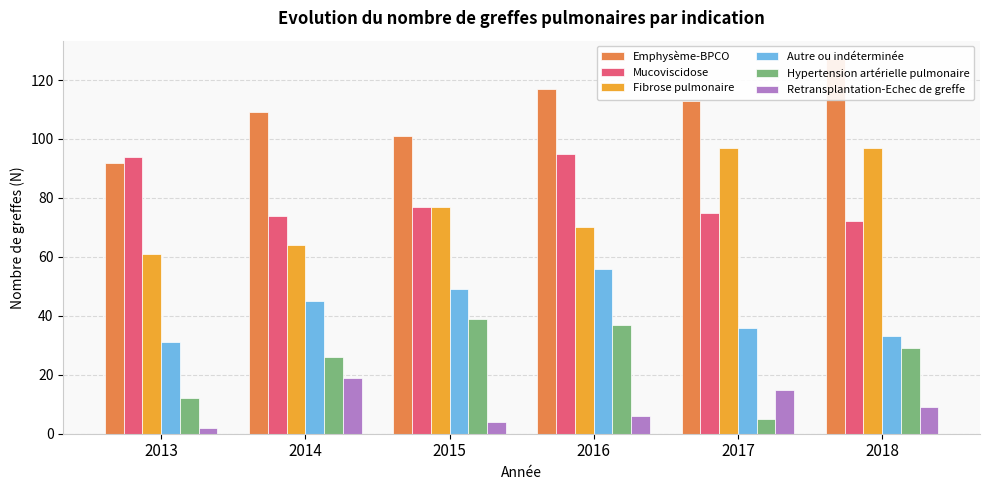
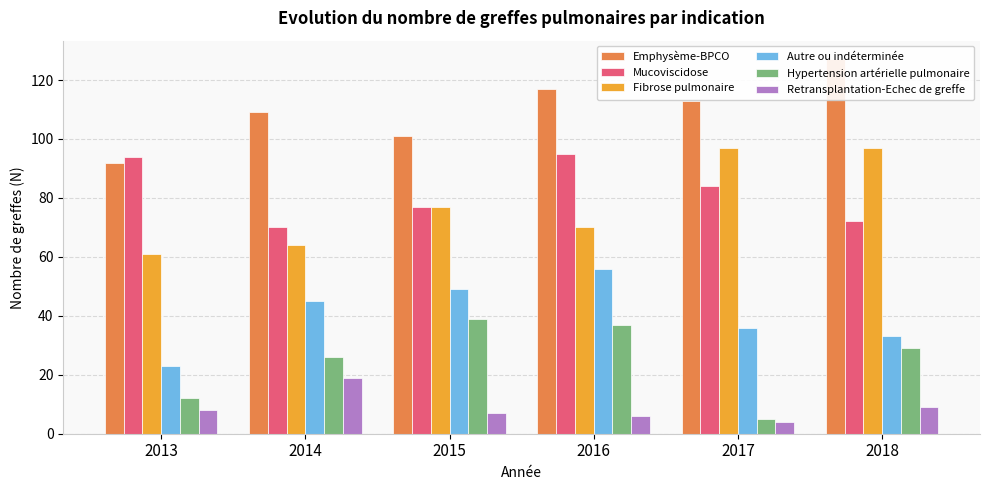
  {
    "Mucoviscidose": {
      "2013": 94,
-     "2014": 74,
+     "2014": 70,
      "2015": 77,
      "2016": 95,
-     "2017": 75,
+     "2017": 84,
      "2018": 72
    },
    "Autre ou indéterminée": {
-     "2013": 31,
+     "2013": 23,
      "2014": 45,
      "2015": 49,
      "2016": 56,
      "2017": 36,
      "2018": 33
    },
    "Hypertension artérielle pulmonaire": {
      "2013": 12,
      "2014": 26,
      "2015": 39,
      "2016": 37,
      "2017": 5,
      "2018": 29
    },
    "Retransplantation-Echec de greffe": {
-     "2013": 2,
+     "2013": 8,
      "2014": 19,
-     "2015": 4,
+     "2015": 7,
      "2016": 6,
-     "2017": 15,
+     "2017": 4,
      "2018": 9
    }
  }
